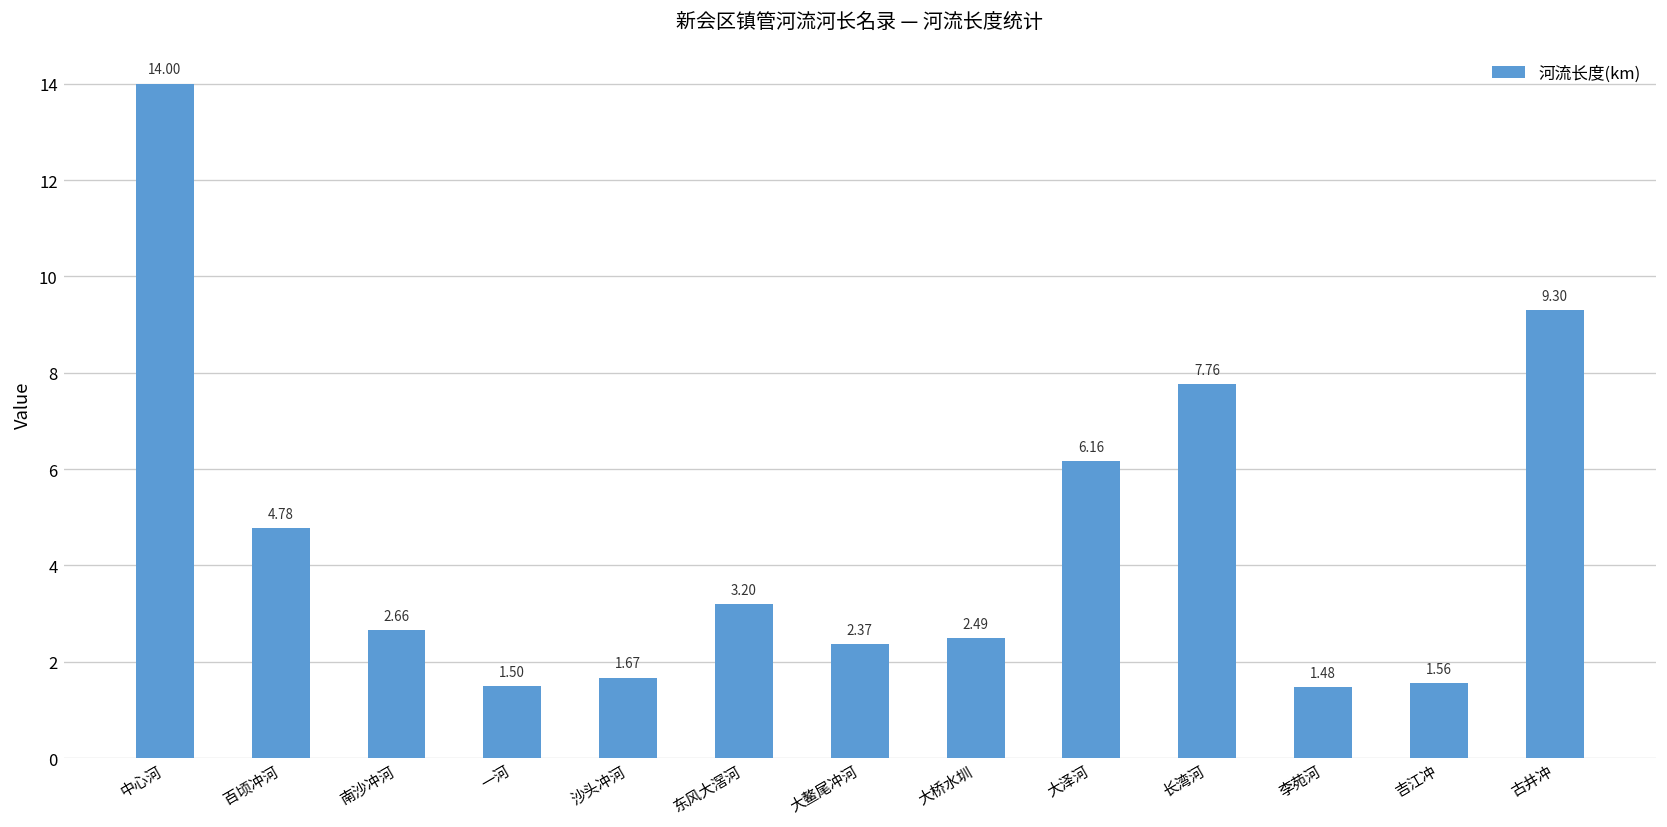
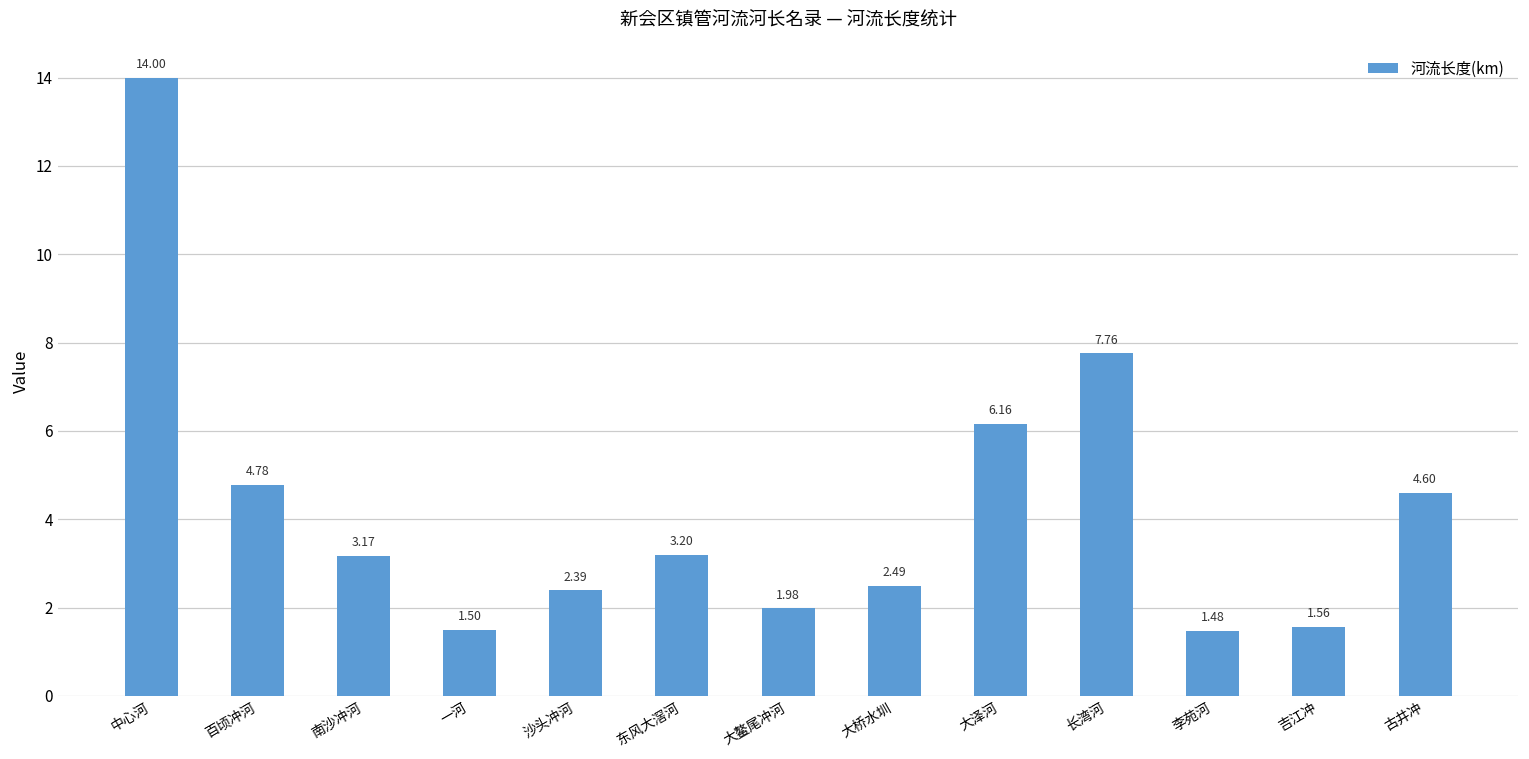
  {
    "中心河": 14.00,
    "百顷冲河": 4.78,
-   "南沙冲河": 2.66,
+   "南沙冲河": 3.17,
    "一河": 1.50,
-   "沙头冲河": 1.67,
+   "沙头冲河": 2.39,
    "东风大滘河": 3.20,
-   "大鳌尾冲河": 2.37,
+   "大鳌尾冲河": 1.98,
    "大桥水圳": 2.49,
    "大泽河": 6.16,
    "长湾河": 7.76,
    "李苑河": 1.48,
    "吉江冲": 1.56,
-   "古井冲": 9.30
+   "古井冲": 4.60
  }
